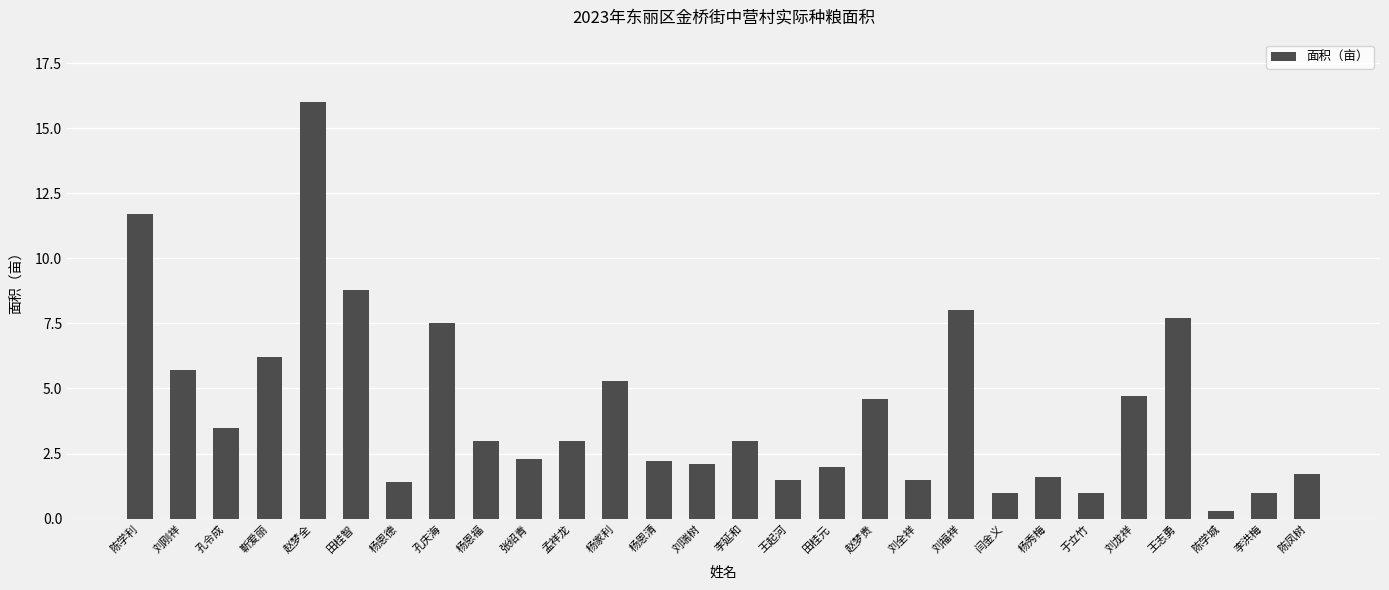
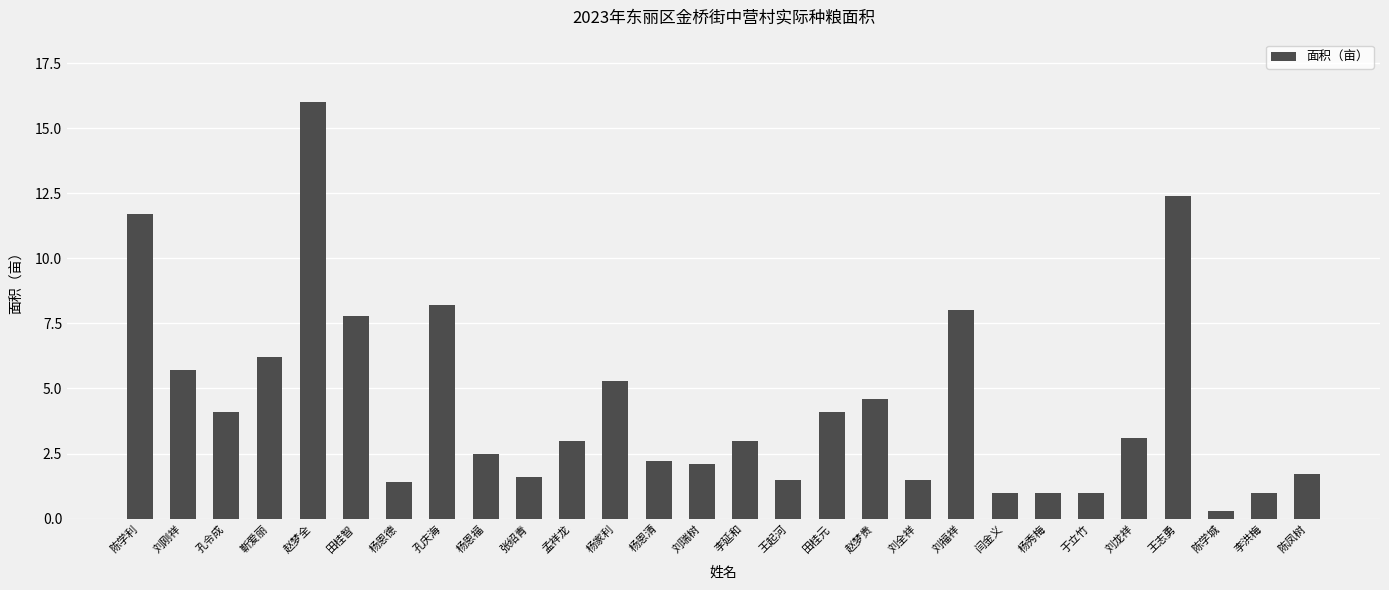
  {
    "陈学利": 11.7,
    "刘刚祥": 5.7,
-   "孔令成": 3.5,
+   "孔令成": 4.1,
    "靳爱丽": 6.2,
    "赵梦全": 16.0,
-   "田桂智": 8.8,
+   "田桂智": 7.8,
    "杨恩德": 1.4,
-   "孔庆海": 7.5,
-   "杨恩福": 3.0,
-   "张绍青": 2.3,
+   "孔庆海": 8.2,
+   "杨恩福": 2.5,
+   "张绍青": 1.6,
    "孟祥龙": 3.0,
    "杨家利": 5.3,
    "杨恩清": 2.2,
    "刘瑞树": 2.1,
    "李延和": 3.0,
    "王起河": 1.5,
-   "田桂元": 2.0,
+   "田桂元": 4.1,
    "赵梦贵": 4.6,
    "刘全祥": 1.5,
    "刘福祥": 8.0,
    "闫金义": 1.0,
-   "杨秀梅": 1.6,
+   "杨秀梅": 1.0,
    "于立竹": 1.0,
-   "刘龙祥": 4.7,
-   "王志勇": 7.7,
+   "刘龙祥": 3.1,
+   "王志勇": 12.4,
    "陈学城": 0.3,
    "李洪梅": 1.0,
    "陈凤树": 1.7
  }
